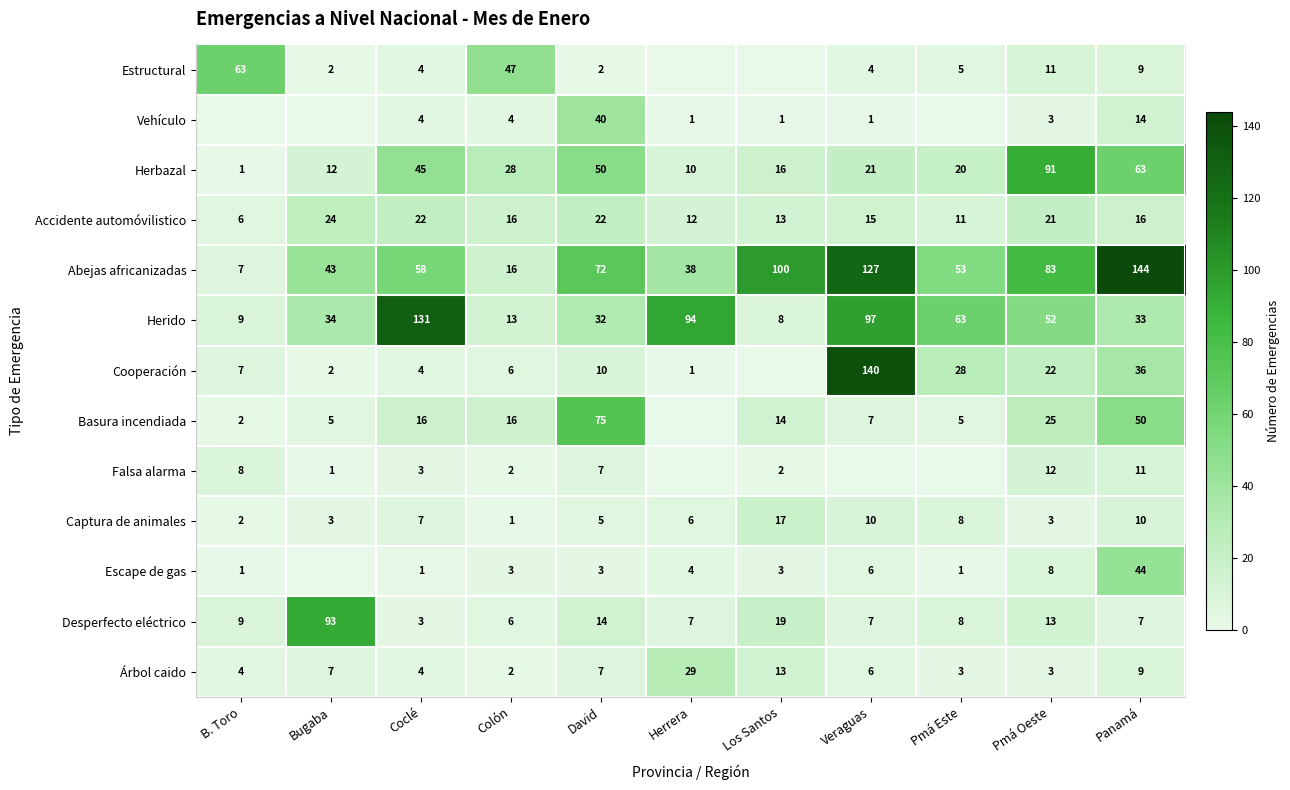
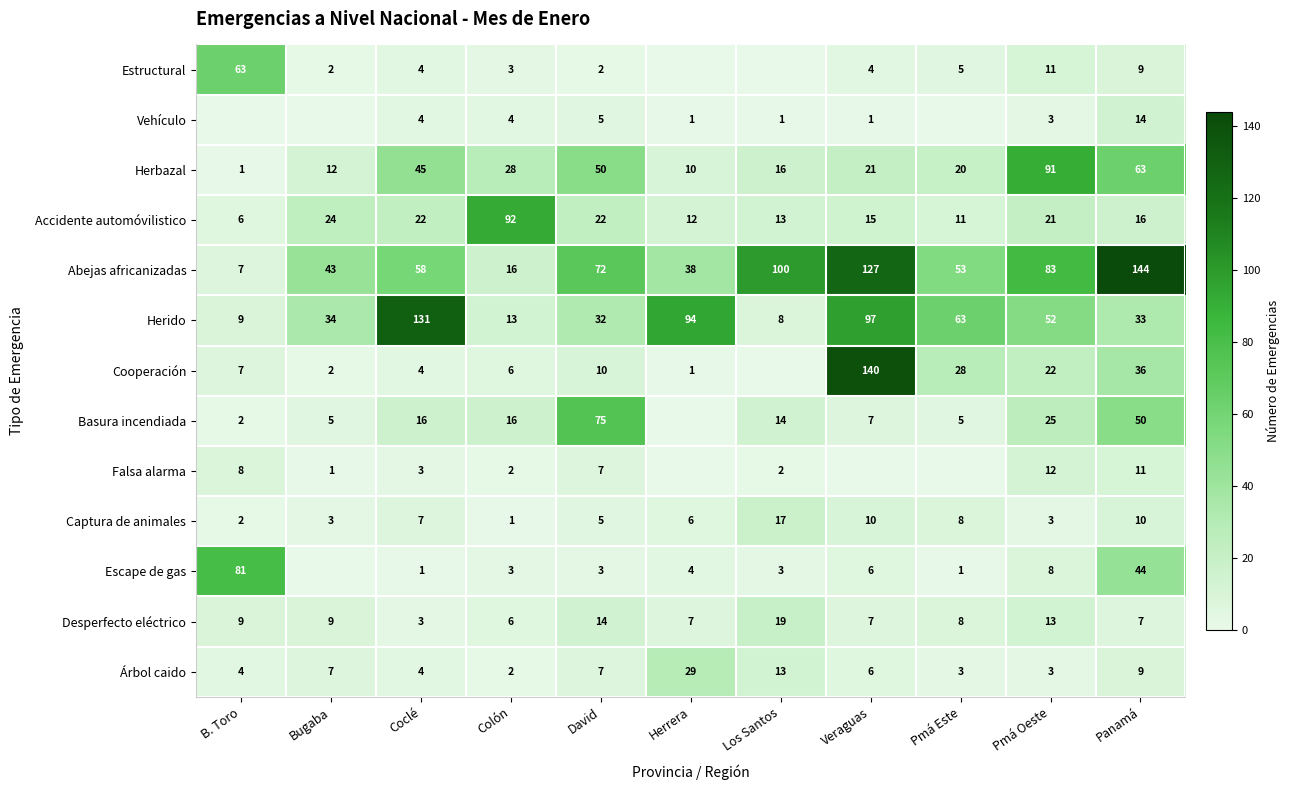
  {
    "Estructural": {
      "B. Toro": 63,
      "Bugaba": 2,
      "Coclé": 4,
-     "Colón": 47,
+     "Colón": 3,
      "David": 2,
      "Veraguas": 4,
      "Pmá Este": 5,
      "Pmá Oeste": 11,
      "Panamá": 9
    },
    "Vehículo": {
      "Coclé": 4,
      "Colón": 4,
-     "David": 40,
+     "David": 5,
      "Herrera": 1,
      "Los Santos": 1,
      "Veraguas": 1,
      "Pmá Oeste": 3,
      "Panamá": 14
    },
    "Herbazal": {
      "B. Toro": 1,
      "Bugaba": 12,
      "Coclé": 45,
      "Colón": 28,
      "David": 50,
      "Herrera": 10,
      "Los Santos": 16,
      "Veraguas": 21,
      "Pmá Este": 20,
      "Pmá Oeste": 91,
      "Panamá": 63
    },
    "Accidente automóvilistico": {
      "B. Toro": 6,
      "Bugaba": 24,
      "Coclé": 22,
-     "Colón": 16,
+     "Colón": 92,
      "David": 22,
      "Herrera": 12,
      "Los Santos": 13,
      "Veraguas": 15,
      "Pmá Este": 11,
      "Pmá Oeste": 21,
      "Panamá": 16
    },
    "Abejas africanizadas": {
      "B. Toro": 7,
      "Bugaba": 43,
      "Coclé": 58,
      "Colón": 16,
      "David": 72,
      "Herrera": 38,
      "Los Santos": 100,
      "Veraguas": 127,
      "Pmá Este": 53,
      "Pmá Oeste": 83,
      "Panamá": 144
    },
    "Herido": {
      "B. Toro": 9,
      "Bugaba": 34,
      "Coclé": 131,
      "Colón": 13,
      "David": 32,
      "Herrera": 94,
      "Los Santos": 8,
      "Veraguas": 97,
      "Pmá Este": 63,
      "Pmá Oeste": 52,
      "Panamá": 33
    },
    "Cooperación": {
      "B. Toro": 7,
      "Bugaba": 2,
      "Coclé": 4,
      "Colón": 6,
      "David": 10,
      "Herrera": 1,
      "Veraguas": 140,
      "Pmá Este": 28,
      "Pmá Oeste": 22,
      "Panamá": 36
    },
    "Basura incendiada": {
      "B. Toro": 2,
      "Bugaba": 5,
      "Coclé": 16,
      "Colón": 16,
      "David": 75,
      "Los Santos": 14,
      "Veraguas": 7,
      "Pmá Este": 5,
      "Pmá Oeste": 25,
      "Panamá": 50
    },
    "Falsa alarma": {
      "B. Toro": 8,
      "Bugaba": 1,
      "Coclé": 3,
      "Colón": 2,
      "David": 7,
      "Los Santos": 2,
      "Pmá Oeste": 12,
      "Panamá": 11
    },
    "Captura de animales": {
      "B. Toro": 2,
      "Bugaba": 3,
      "Coclé": 7,
      "Colón": 1,
      "David": 5,
      "Herrera": 6,
      "Los Santos": 17,
      "Veraguas": 10,
      "Pmá Este": 8,
      "Pmá Oeste": 3,
      "Panamá": 10
    },
    "Escape de gas": {
-     "B. Toro": 1,
+     "B. Toro": 81,
      "Coclé": 1,
      "Colón": 3,
      "David": 3,
      "Herrera": 4,
      "Los Santos": 3,
      "Veraguas": 6,
      "Pmá Este": 1,
      "Pmá Oeste": 8,
      "Panamá": 44
    },
    "Desperfecto eléctrico": {
      "B. Toro": 9,
-     "Bugaba": 93,
+     "Bugaba": 9,
      "Coclé": 3,
      "Colón": 6,
      "David": 14,
      "Herrera": 7,
      "Los Santos": 19,
      "Veraguas": 7,
      "Pmá Este": 8,
      "Pmá Oeste": 13,
      "Panamá": 7
    },
    "Árbol caido": {
      "B. Toro": 4,
      "Bugaba": 7,
      "Coclé": 4,
      "Colón": 2,
      "David": 7,
      "Herrera": 29,
      "Los Santos": 13,
      "Veraguas": 6,
      "Pmá Este": 3,
      "Pmá Oeste": 3,
      "Panamá": 9
    }
  }
